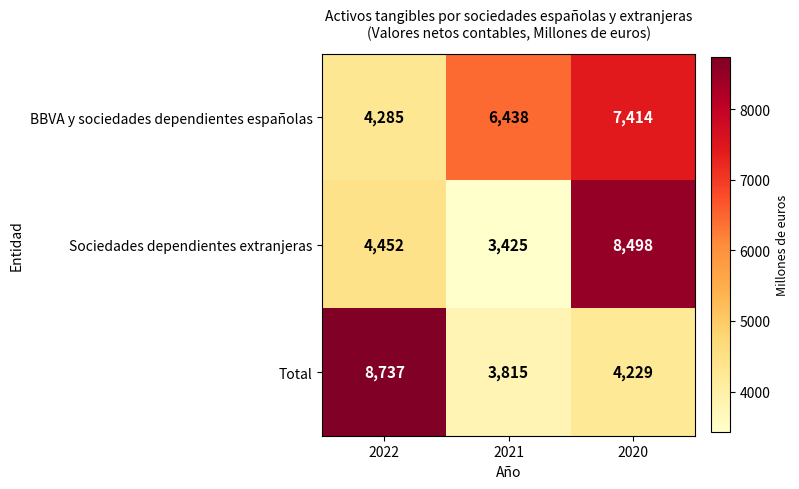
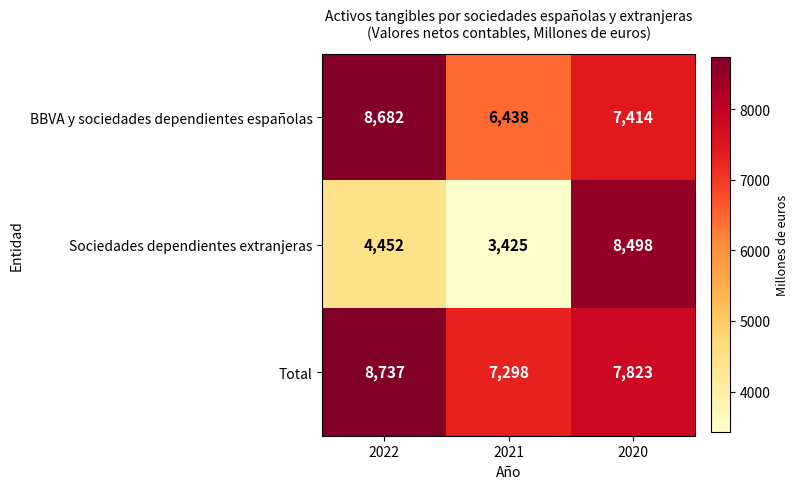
  {
    "BBVA y sociedades dependientes españolas": {
-     "2022": "4,285",
+     "2022": "8,682",
      "2021": "6,438",
      "2020": "7,414"
    },
    "Sociedades dependientes extranjeras": {
      "2022": "4,452",
      "2021": "3,425",
      "2020": "8,498"
    },
    "Total": {
      "2022": "8,737",
-     "2021": "3,815",
-     "2020": "4,229"
+     "2021": "7,298",
+     "2020": "7,823"
    }
  }
